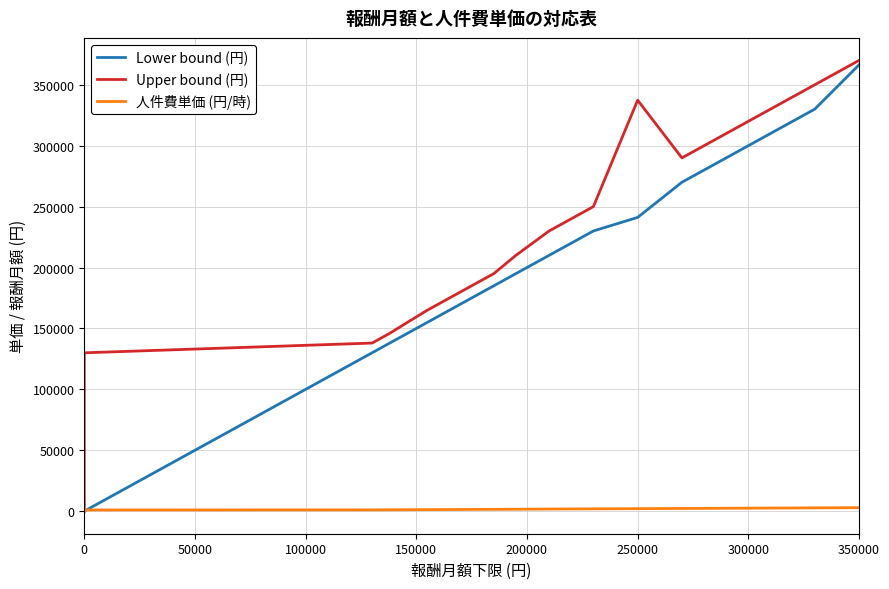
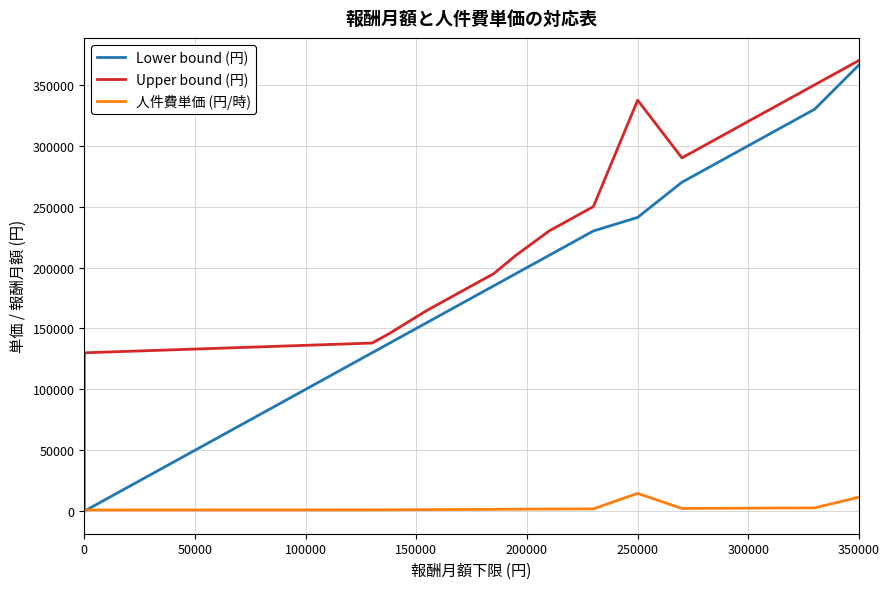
  {
    "Lower bound (円)": {
      "250000": 241000,
      "350000": 366000
    },
    "Upper bound (円)": {
      "250000": 337000,
      "350000": 370000
    },
    "人件費単価 (円/時)": {
-     "250000": 2000,
-     "350000": 3000
+     "250000": 15000,
+     "350000": 12000
    }
  }
